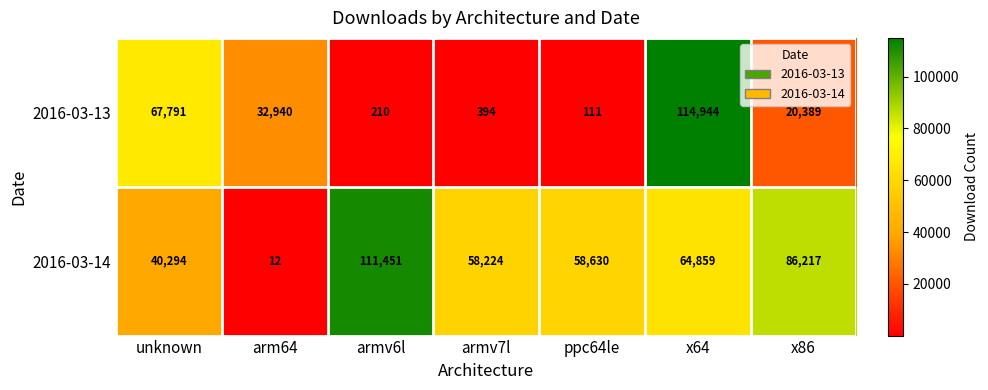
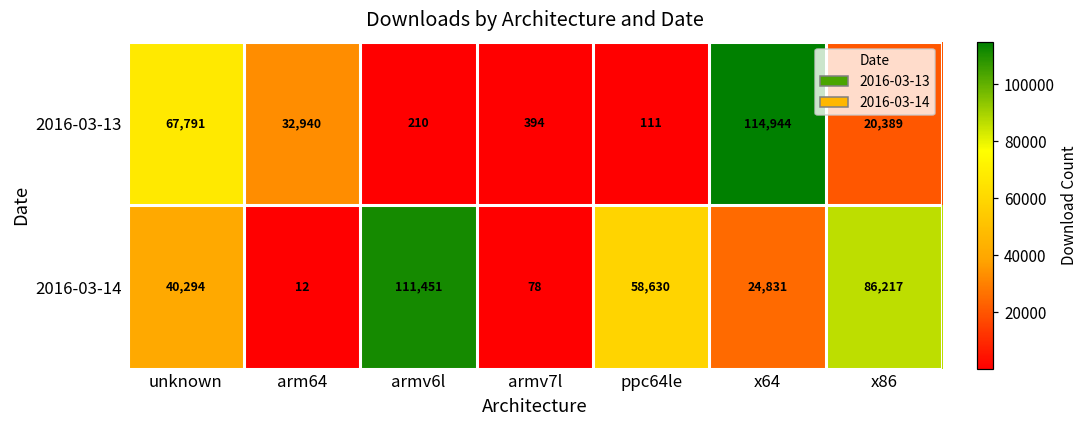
  {
    "2016-03-13": {
      "unknown": "67,791",
      "arm64": "32,940",
      "armv6l": "210",
      "armv7l": "394",
      "ppc64le": "111",
      "x64": "114,944",
      "x86": "20,389"
    },
    "2016-03-14": {
      "unknown": "40,294",
      "arm64": "12",
      "armv6l": "111,451",
-     "armv7l": "58,224",
+     "armv7l": "78",
      "ppc64le": "58,630",
-     "x64": "64,859",
+     "x64": "24,831",
      "x86": "86,217"
    }
  }
